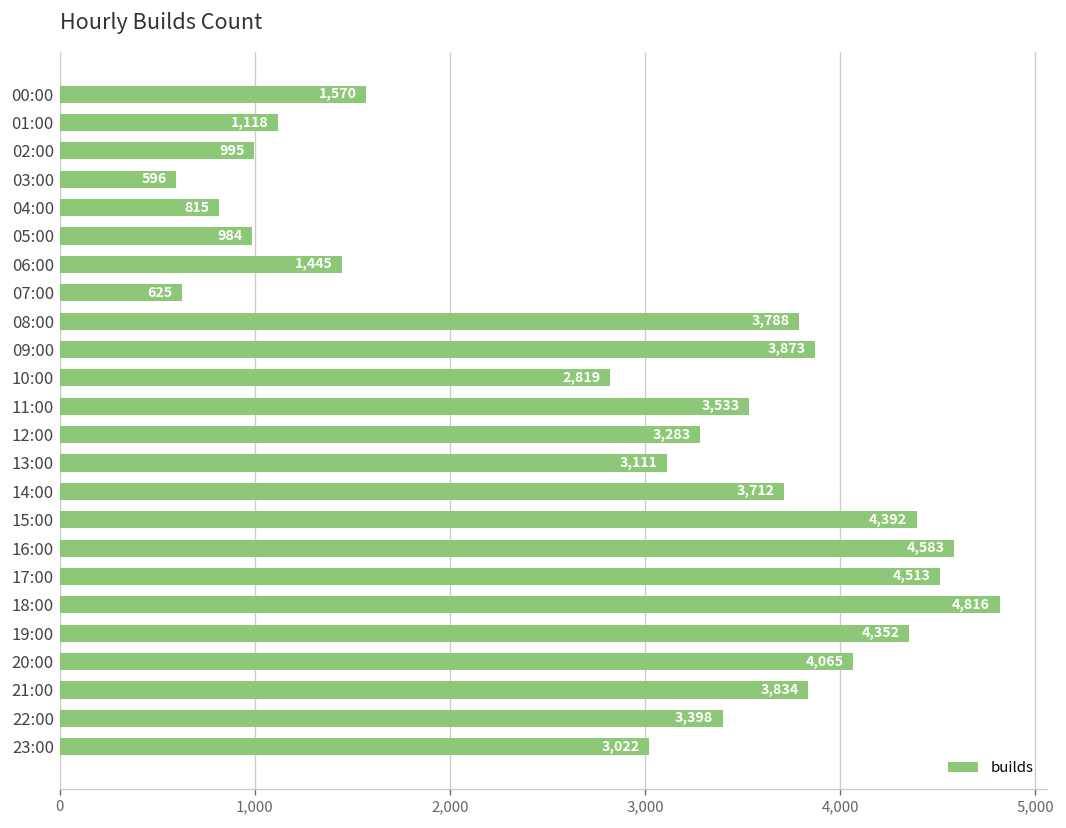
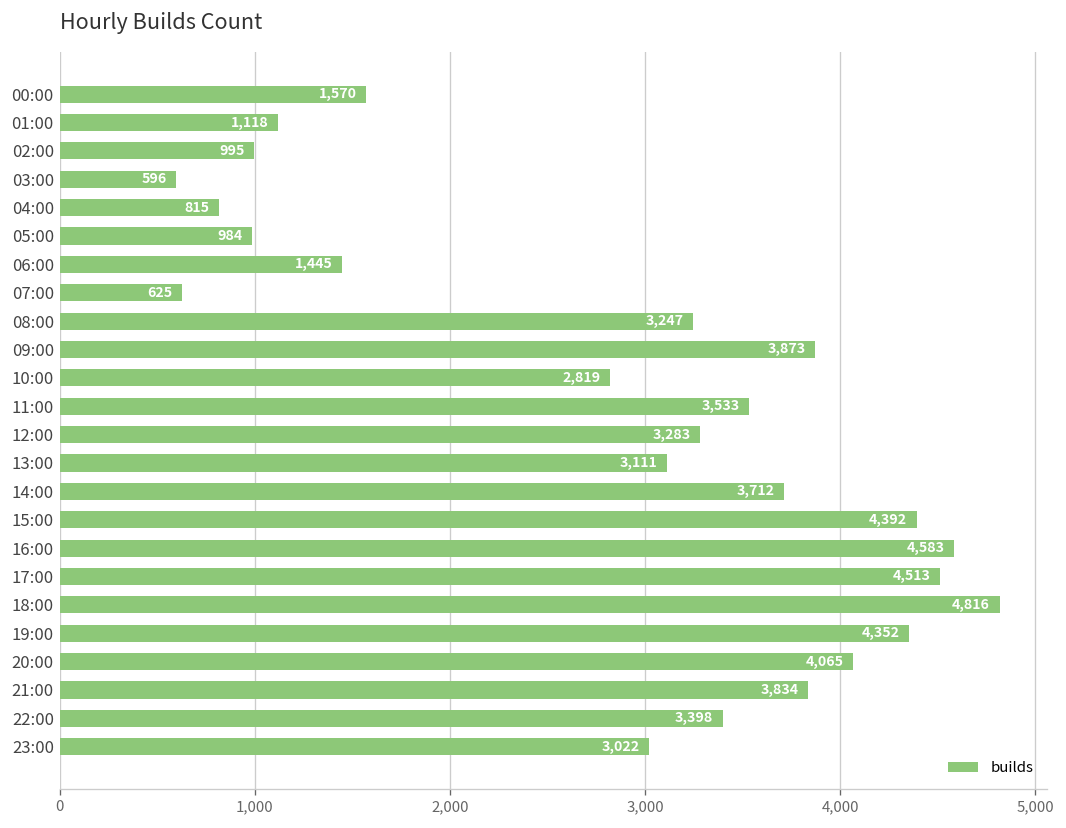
  {
    "00:00": "1,570",
    "01:00": "1,118",
    "02:00": "995",
    "03:00": "596",
    "04:00": "815",
    "05:00": "984",
    "06:00": "1,445",
    "07:00": "625",
-   "08:00": "3,788",
+   "08:00": "3,247",
    "09:00": "3,873",
    "10:00": "2,819",
    "11:00": "3,533",
    "12:00": "3,283",
    "13:00": "3,111",
    "14:00": "3,712",
    "15:00": "4,392",
    "16:00": "4,583",
    "17:00": "4,513",
    "18:00": "4,816",
    "19:00": "4,352",
    "20:00": "4,065",
    "21:00": "3,834",
    "22:00": "3,398",
    "23:00": "3,022"
  }
